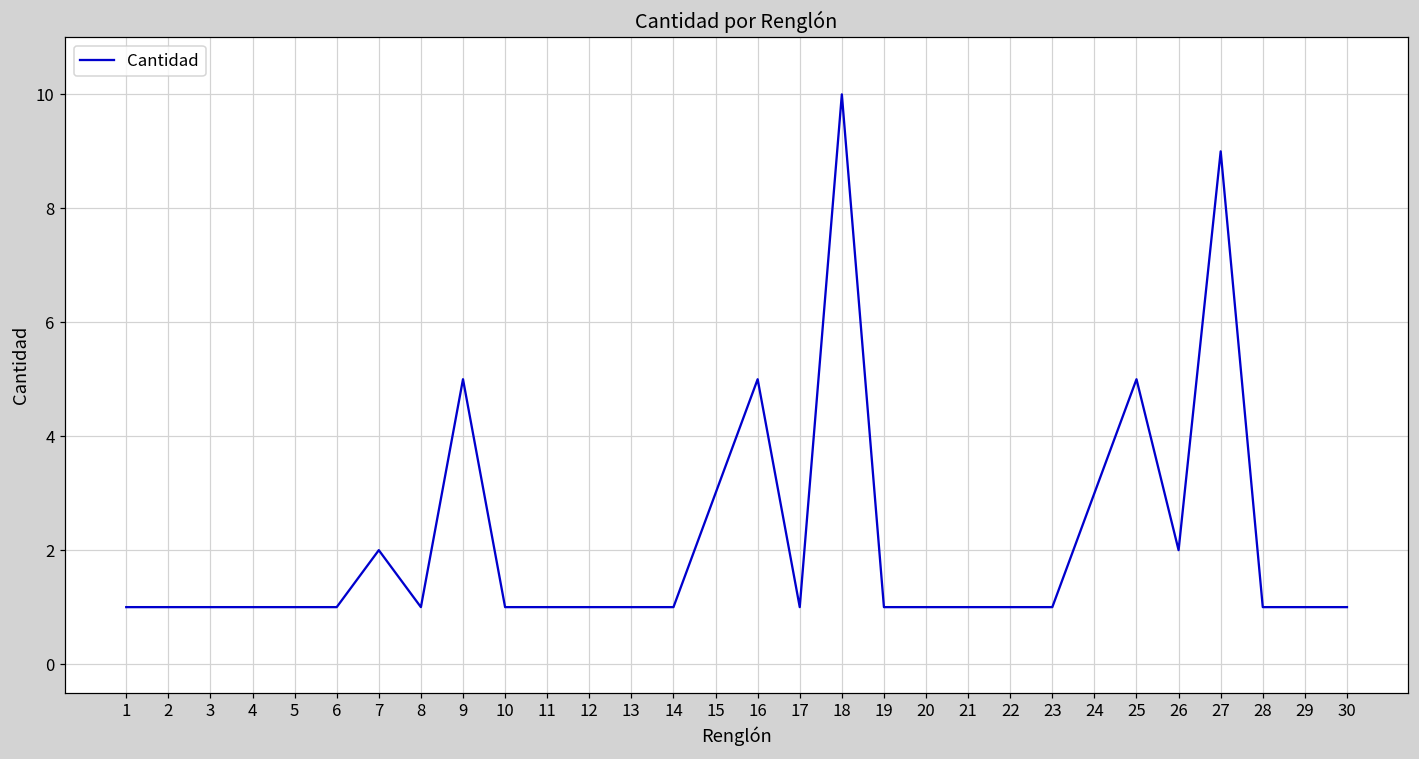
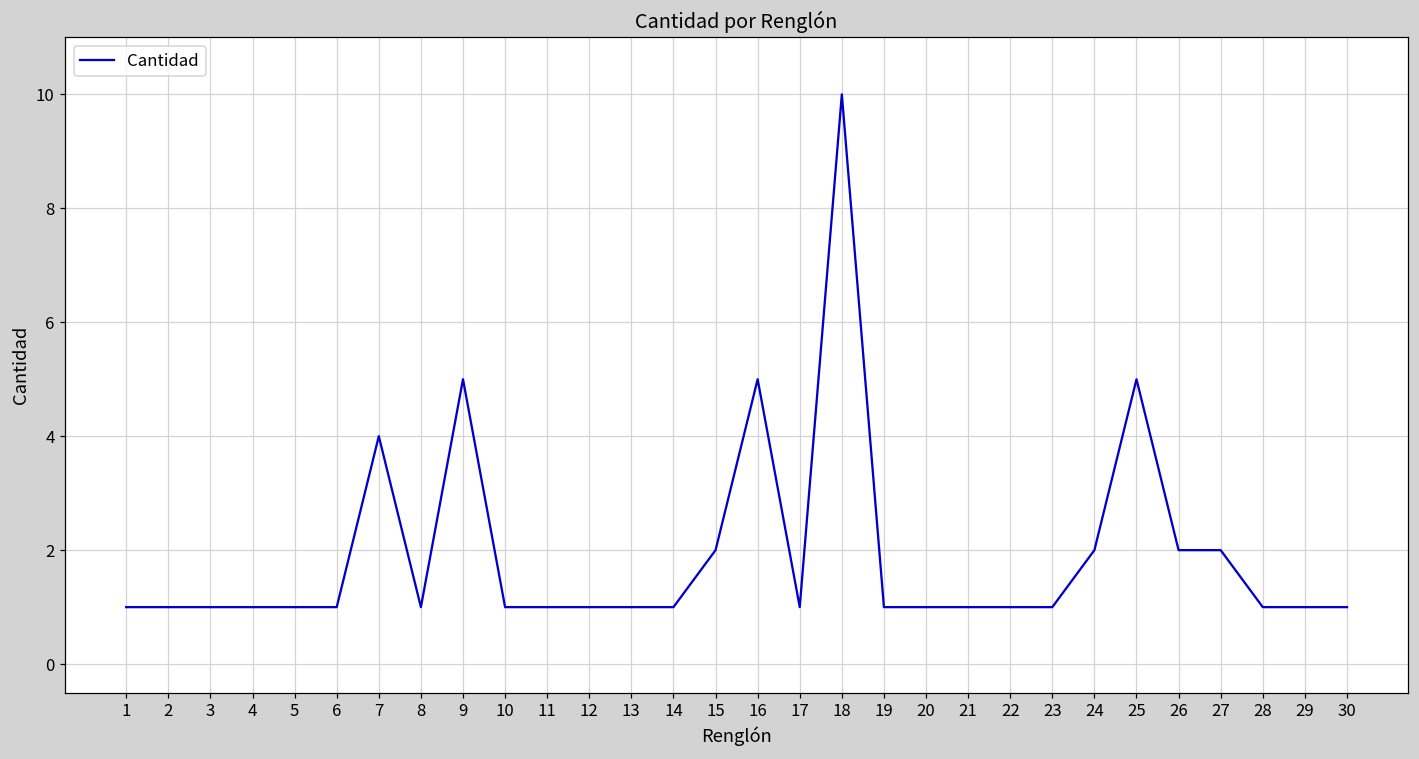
  {
    "1": 1,
    "2": 1,
    "3": 1,
    "4": 1,
    "5": 1,
    "6": 1,
-   "7": 2,
+   "7": 4,
    "8": 1,
    "9": 5,
    "10": 1,
    "11": 1,
    "12": 1,
    "13": 1,
    "14": 1,
-   "15": 3,
+   "15": 2,
    "16": 5,
    "17": 1,
    "18": 10,
    "19": 1,
    "20": 1,
    "21": 1,
    "22": 1,
    "23": 1,
-   "24": 3,
+   "24": 2,
    "25": 5,
    "26": 2,
-   "27": 9,
+   "27": 2,
    "28": 1,
    "29": 1,
    "30": 1
  }
